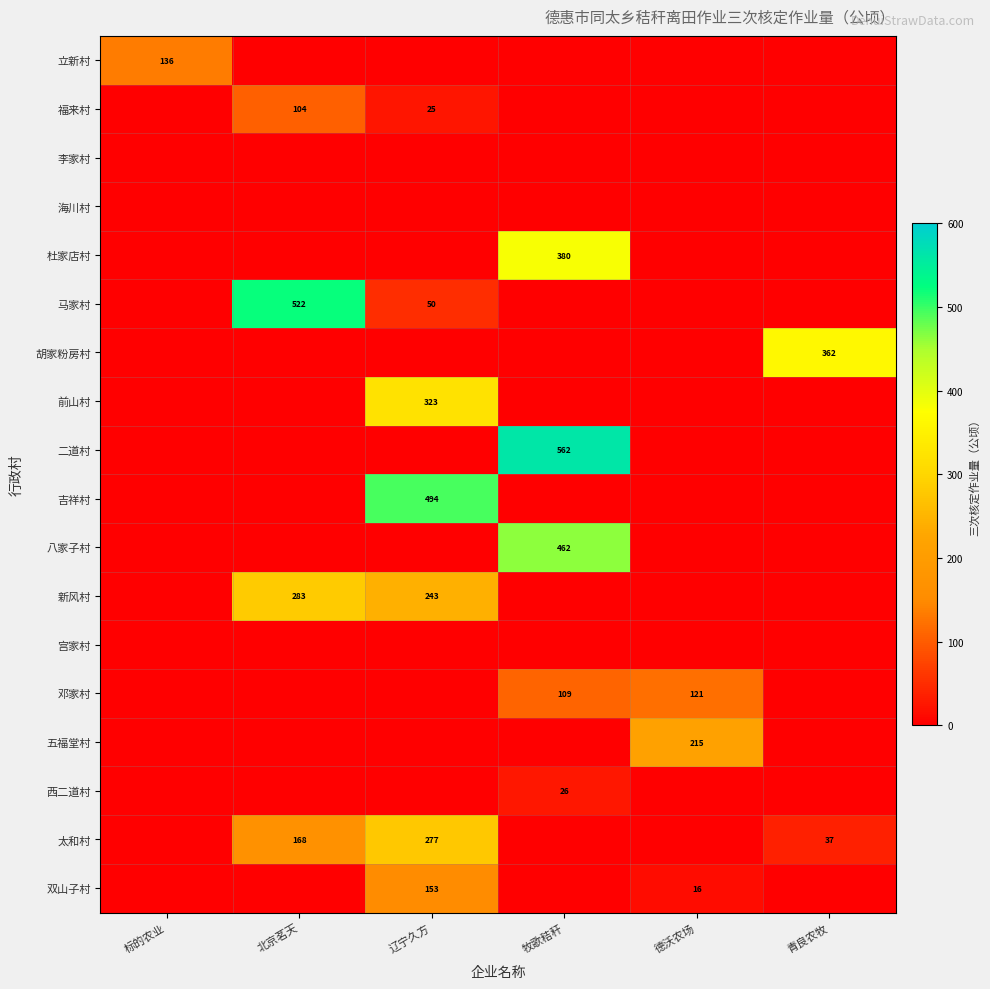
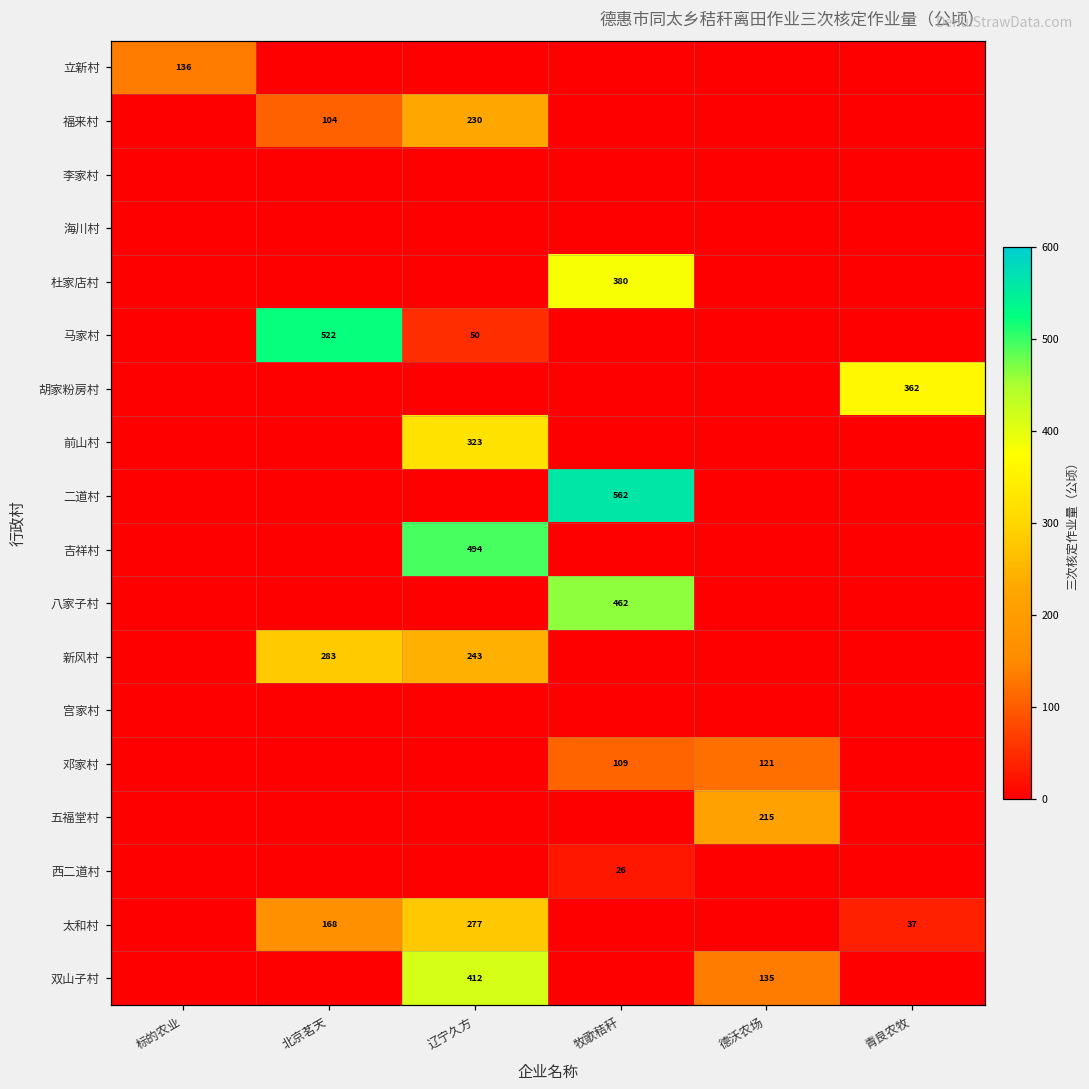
  {
    "立新村": {
      "标的农业": 136
    },
    "福来村": {
      "北京茗天": 104,
-     "辽宁久方": 25
+     "辽宁久方": 230
    },
    "杜家店村": {
      "牧歌秸秆": 380
    },
    "马家村": {
      "北京茗天": 522,
      "辽宁久方": 50
    },
    "胡家粉房村": {
      "青良农牧": 362
    },
    "前山村": {
      "辽宁久方": 323
    },
    "二道村": {
      "牧歌秸秆": 562
    },
    "吉祥村": {
      "辽宁久方": 494
    },
    "八家子村": {
      "牧歌秸秆": 462
    },
    "新风村": {
      "北京茗天": 283,
      "辽宁久方": 243
    },
    "邓家村": {
      "牧歌秸秆": 109,
      "德沃农场": 121
    },
    "五福堂村": {
      "德沃农场": 215
    },
    "西二道村": {
      "牧歌秸秆": 26
    },
    "太和村": {
      "北京茗天": 168,
      "辽宁久方": 277,
      "青良农牧": 37
    },
    "双山子村": {
-     "辽宁久方": 153,
-     "德沃农场": 16
+     "辽宁久方": 412,
+     "德沃农场": 135
    }
  }
